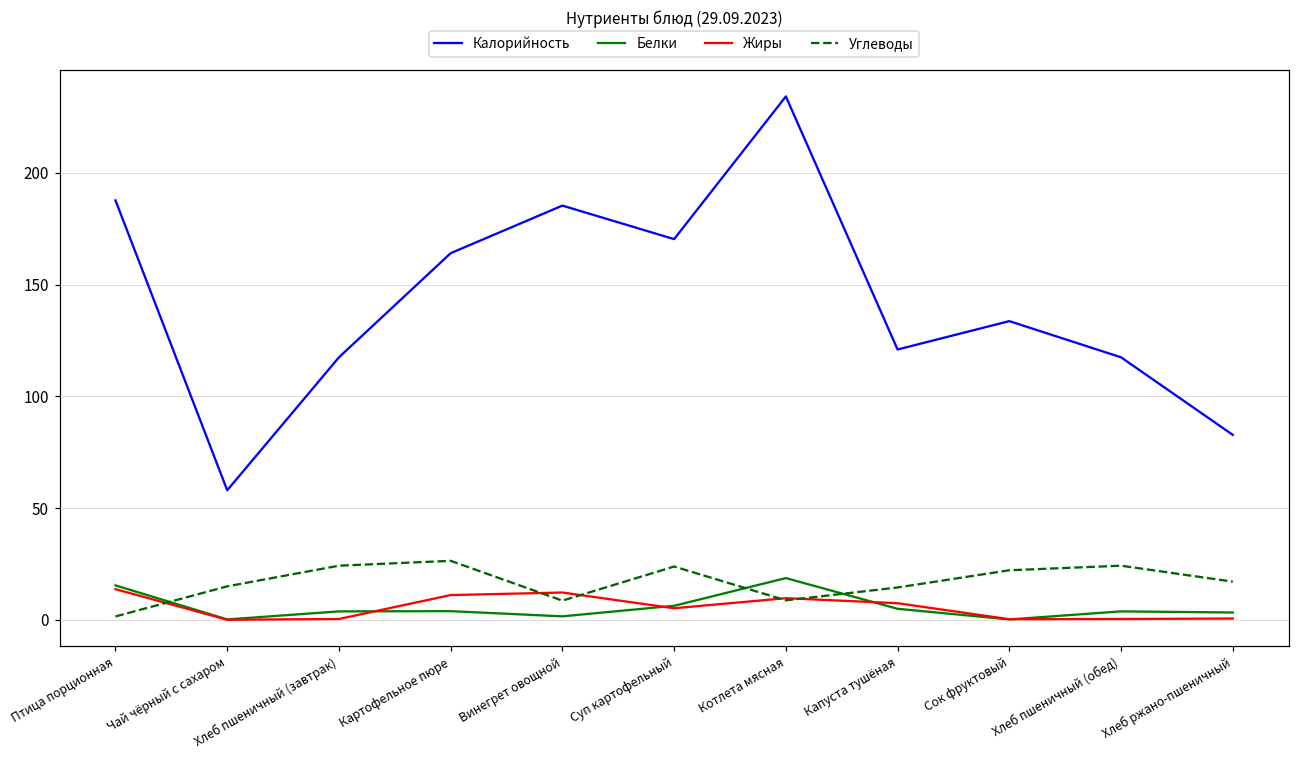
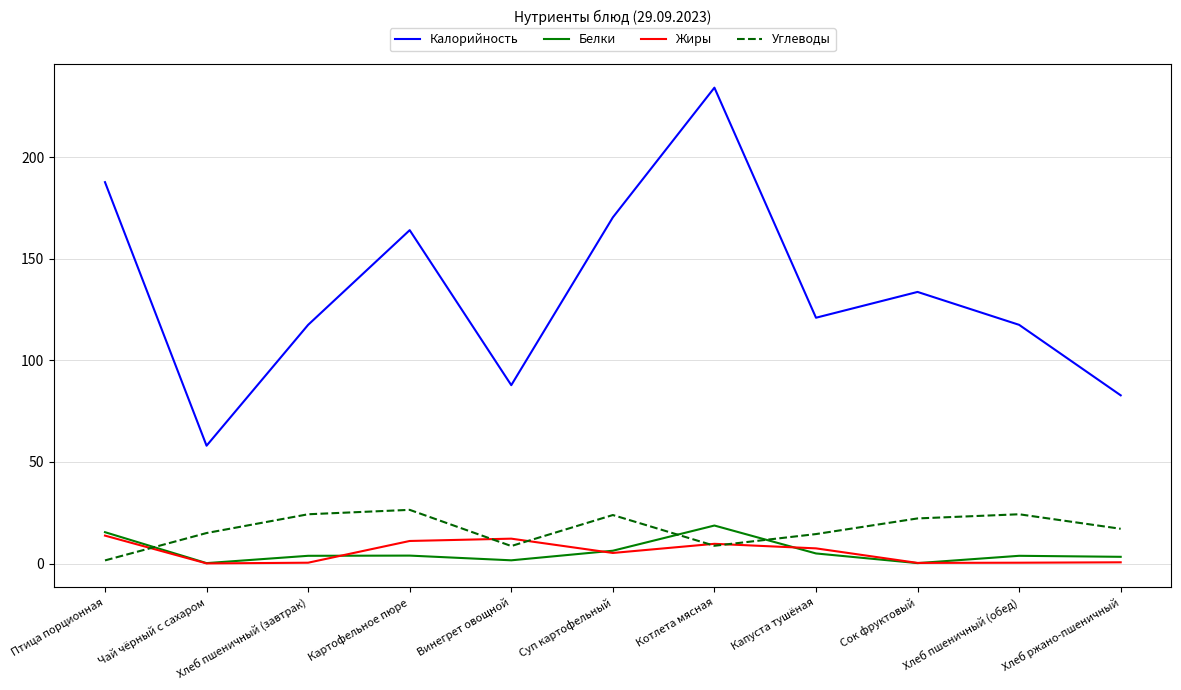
  {
    "Калорийность": {
      "Птица порционная": 188,
      "Чай чёрный с сахаром": 58,
      "Хлеб пшеничный (завтрак)": 118,
      "Картофельное пюре": 164,
-     "Винегрет овощной": 185,
+     "Винегрет овощной": 88,
      "Суп картофельный": 170,
      "Котлета мясная": 234,
      "Капуста тушёная": 121,
      "Сок фруктовый": 134,
      "Хлеб пшеничный (обед)": 118,
      "Хлеб ржано-пшеничный": 83
    },
    "Жиры": {
      "Птица порционная": 14,
      "Хлеб пшеничный (завтрак)": 0,
      "Картофельное пюре": 11,
      "Винегрет овощной": 12,
      "Капуста тушёная": 7,
      "Хлеб пшеничный (обед)": 0,
      "Хлеб ржано-пшеничный": 1
    }
  }
